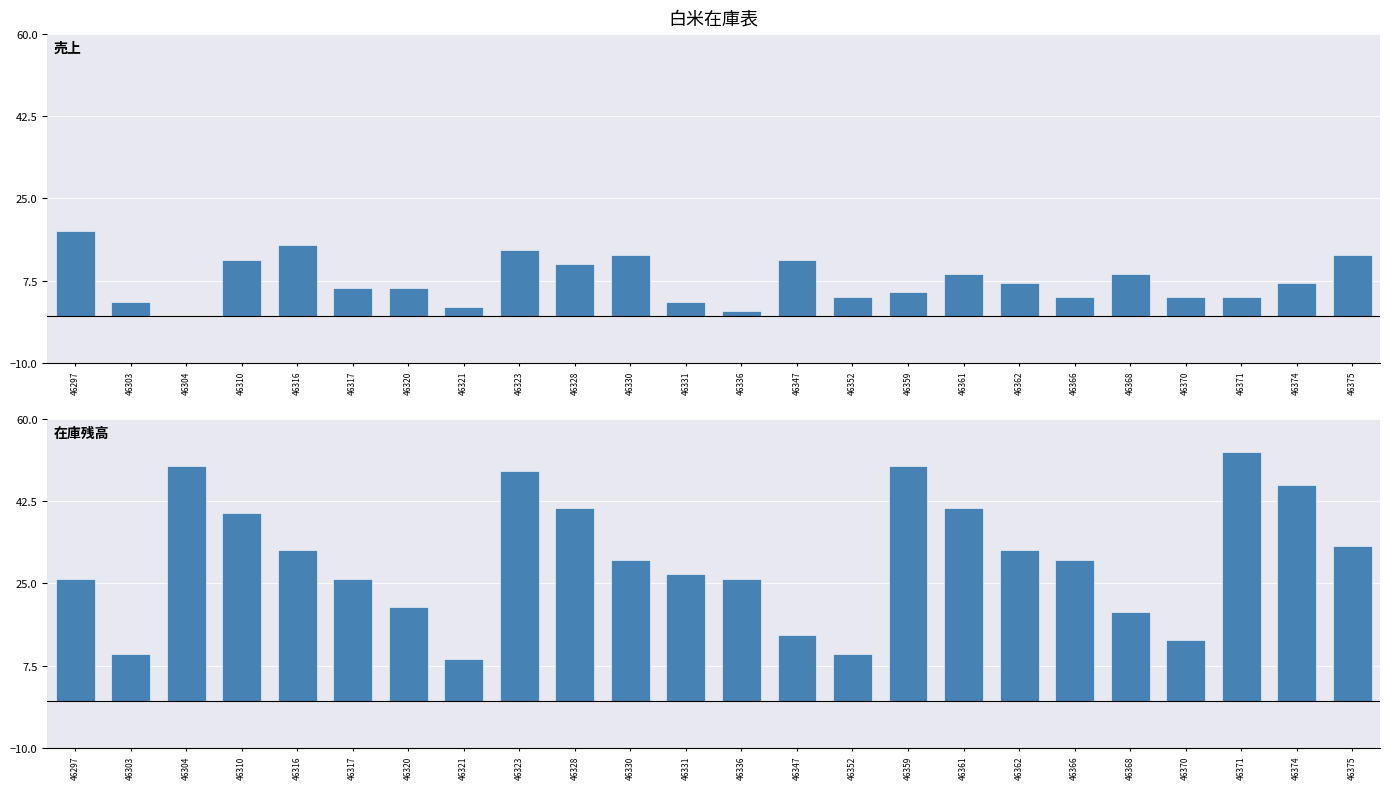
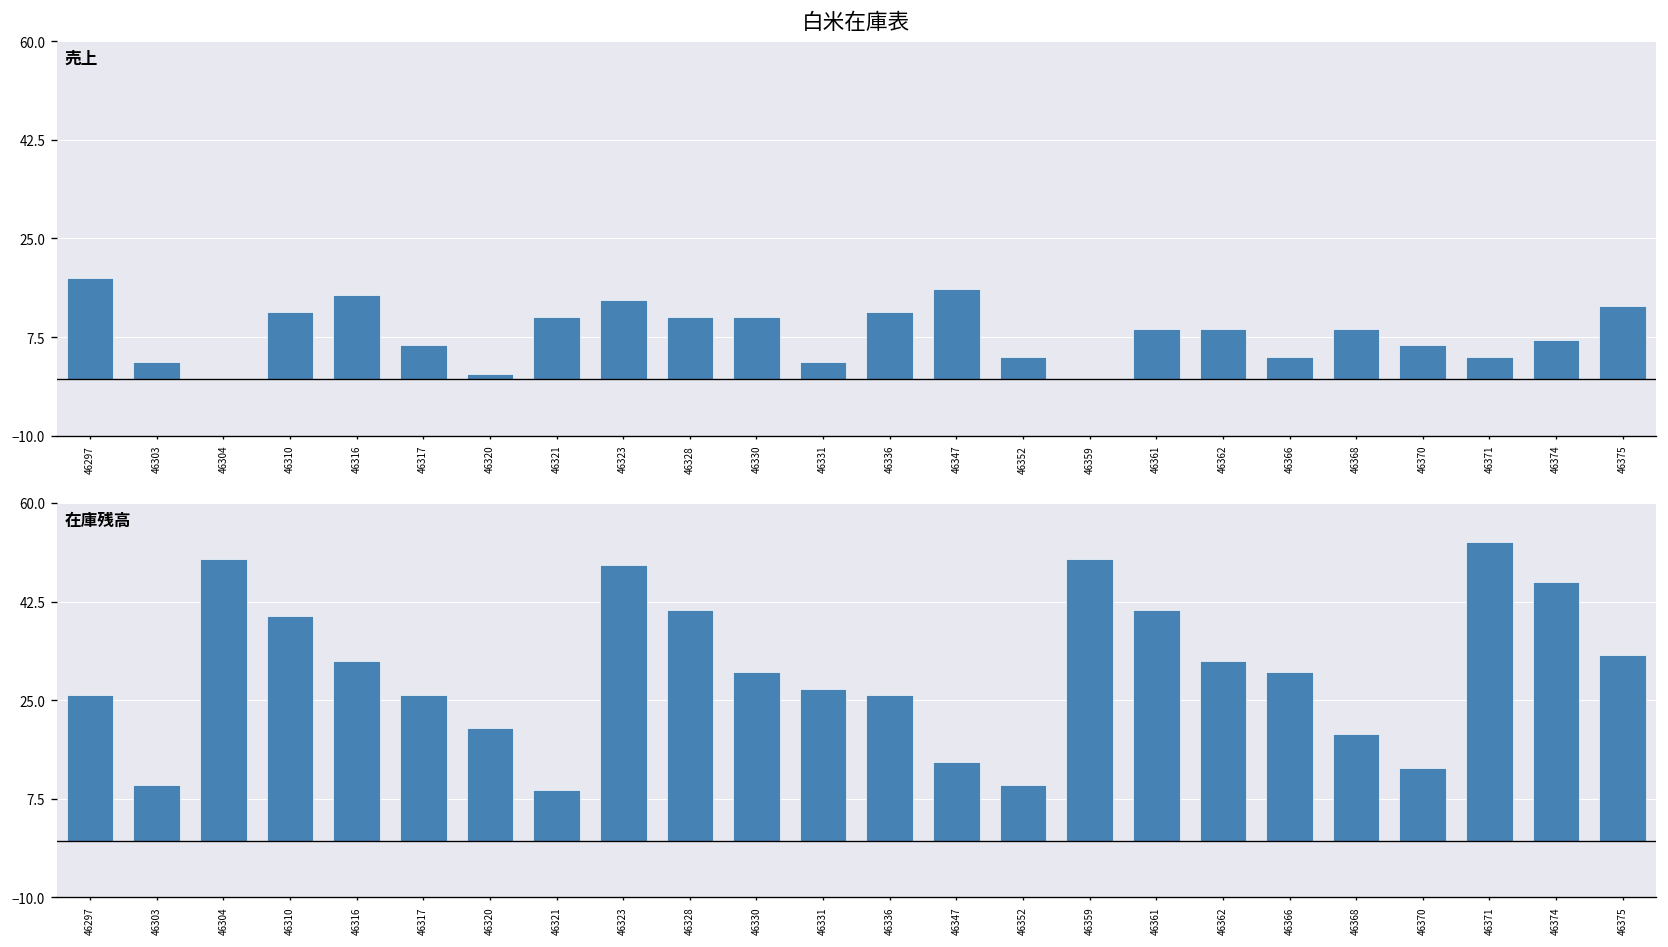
  {
    "白米在庫表": {
      "46297": 18,
      "46303": 3,
      "46304": 0,
      "46310": 12,
      "46316": 15,
      "46317": 6,
-     "46320": 6,
-     "46321": 2,
+     "46320": 1,
+     "46321": 11,
      "46323": 14,
      "46328": 11,
-     "46330": 13,
+     "46330": 11,
      "46331": 3,
-     "46336": 1,
-     "46347": 12,
+     "46336": 12,
+     "46347": 16,
      "46352": 4,
-     "46359": 5,
+     "46359": 0,
      "46361": 9,
-     "46362": 7,
+     "46362": 9,
      "46366": 4,
      "46368": 9,
-     "46370": 4,
+     "46370": 6,
      "46371": 4,
      "46374": 7,
      "46375": 13
    }
  }
